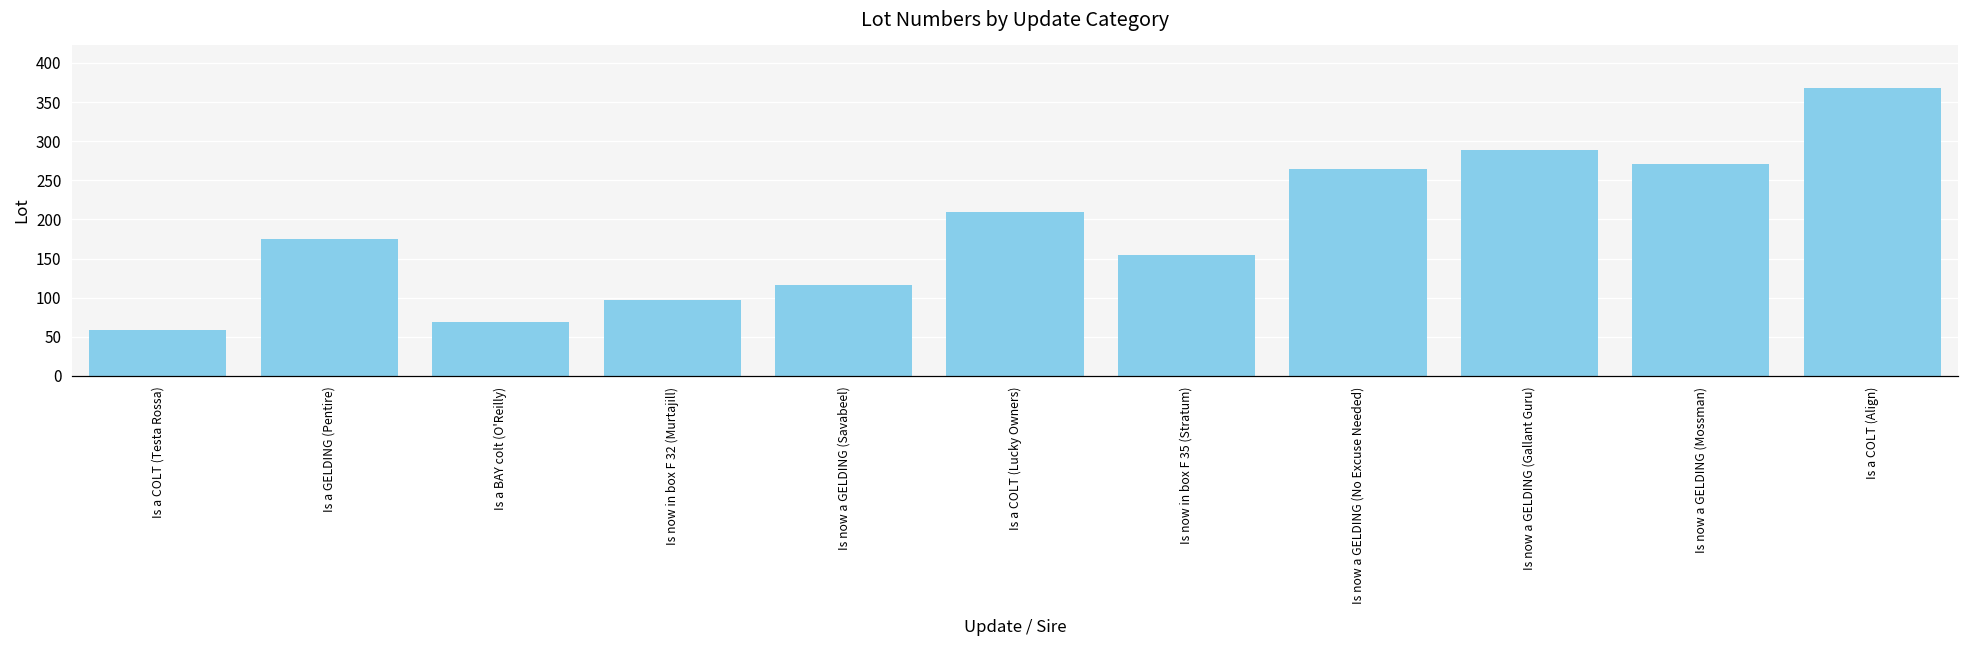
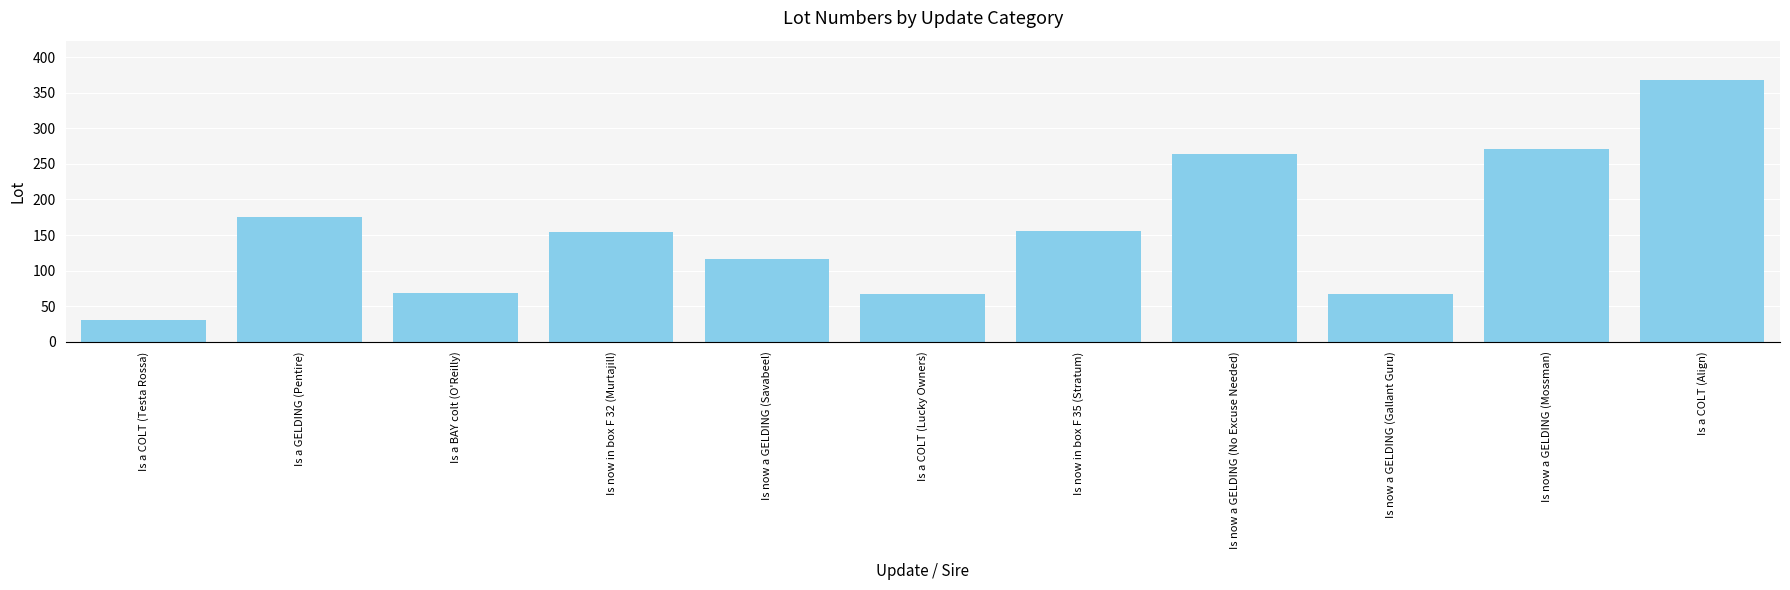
  {
-   "Is a COLT (Testa Rossa)": 60,
+   "Is a COLT (Testa Rossa)": 30,
    "Is a GELDING (Pentire)": 180,
    "Is a BAY colt (O'Reilly)": 70,
-   "Is now in box F 32 (Murtajill)": 100,
+   "Is now in box F 32 (Murtajill)": 150,
    "Is now a GELDING (Savabeel)": 120,
-   "Is a COLT (Lucky Owners)": 210,
+   "Is a COLT (Lucky Owners)": 70,
    "Is now in box F 35 (Stratum)": 160,
    "Is now a GELDING (No Excuse Needed)": 260,
-   "Is now a GELDING (Gallant Guru)": 290,
+   "Is now a GELDING (Gallant Guru)": 70,
    "Is now a GELDING (Mossman)": 270,
    "Is a COLT (Align)": 370
  }
